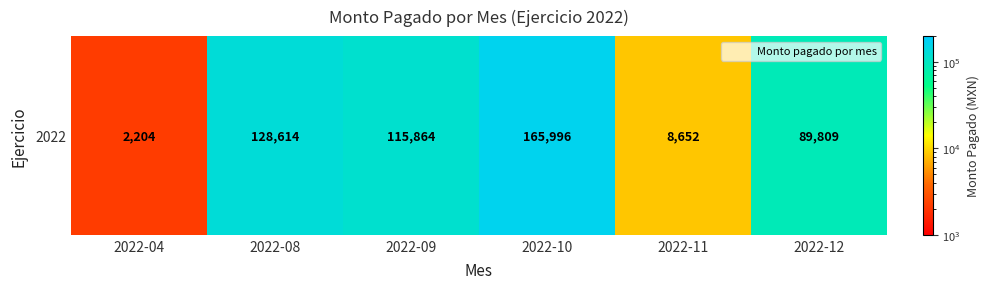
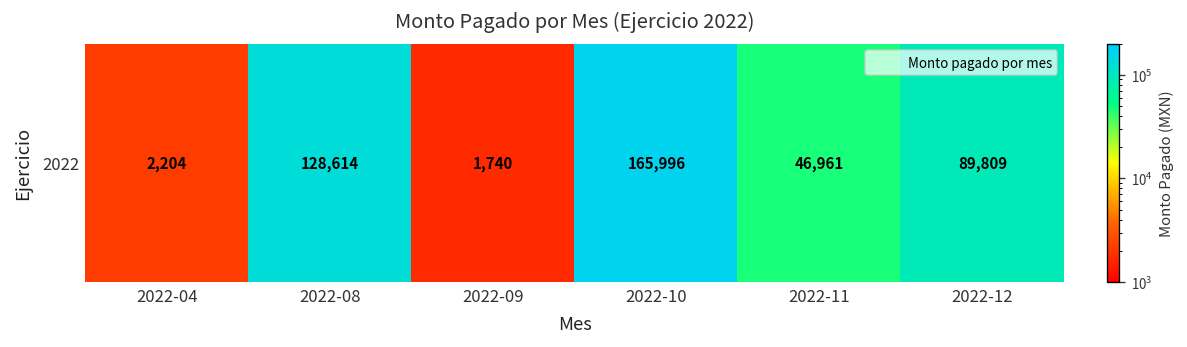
  {
    "2022": {
      "2022-04": "2,204",
      "2022-08": "128,614",
-     "2022-09": "115,864",
+     "2022-09": "1,740",
      "2022-10": "165,996",
-     "2022-11": "8,652",
+     "2022-11": "46,961",
      "2022-12": "89,809"
    }
  }
